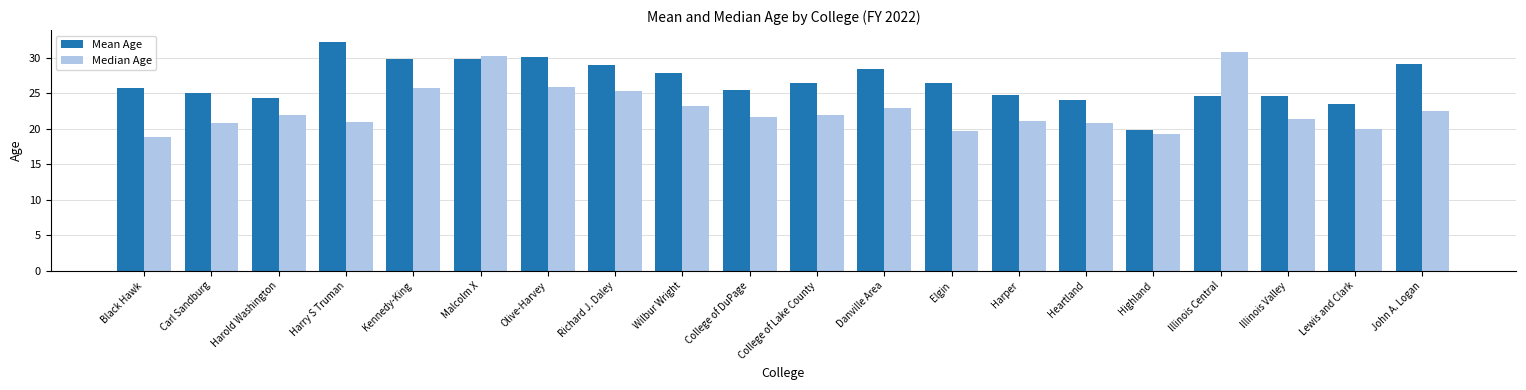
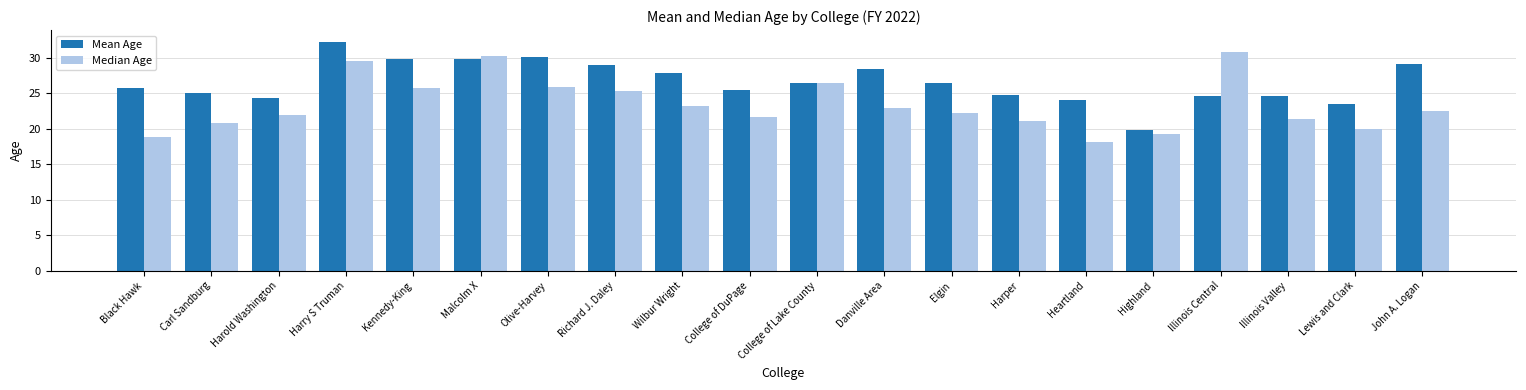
  {
    "Mean Age": {
      "Black Hawk": 26,
      "Carl Sandburg": 25,
      "Harold Washington": 24,
      "Harry S Truman": 32,
      "Kennedy-King": 30,
      "Malcolm X": 30,
      "Olive-Harvey": 30,
      "Richard J. Daley": 29,
      "Wilbur Wright": 28,
      "College of DuPage": 26,
      "College of Lake County": 27,
      "Danville Area": 29,
      "Elgin": 27,
      "Harper": 25,
      "Heartland": 24,
      "Highland": 20,
      "Illinois Central": 25,
      "Illinois Valley": 25,
      "Lewis and Clark": 24,
      "John A. Logan": 29
    },
    "Median Age": {
      "Black Hawk": 19,
      "Carl Sandburg": 21,
      "Harold Washington": 22,
-     "Harry S Truman": 21,
+     "Harry S Truman": 30,
      "Kennedy-King": 26,
      "Malcolm X": 30,
      "Olive-Harvey": 26,
      "Richard J. Daley": 25,
      "Wilbur Wright": 23,
      "College of DuPage": 22,
-     "College of Lake County": 22,
+     "College of Lake County": 26,
      "Danville Area": 23,
-     "Elgin": 20,
+     "Elgin": 22,
      "Harper": 21,
-     "Heartland": 21,
+     "Heartland": 18,
      "Highland": 19,
      "Illinois Central": 31,
      "Illinois Valley": 21,
      "Lewis and Clark": 20,
      "John A. Logan": 23
    }
  }
